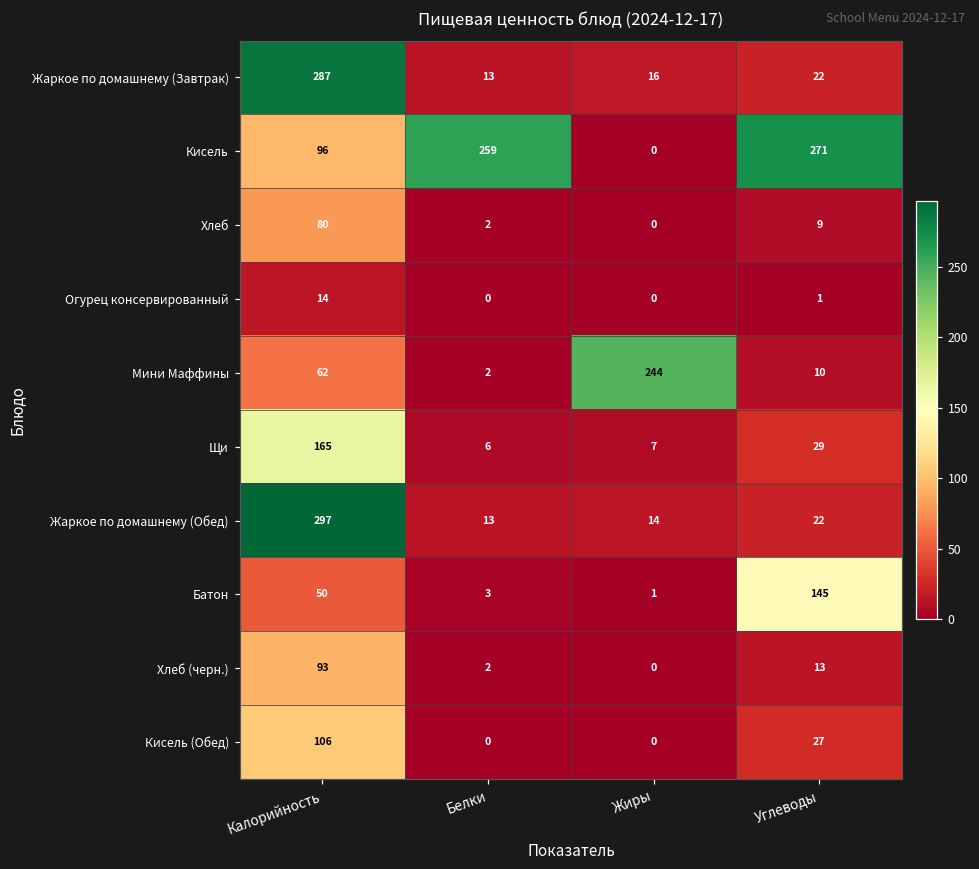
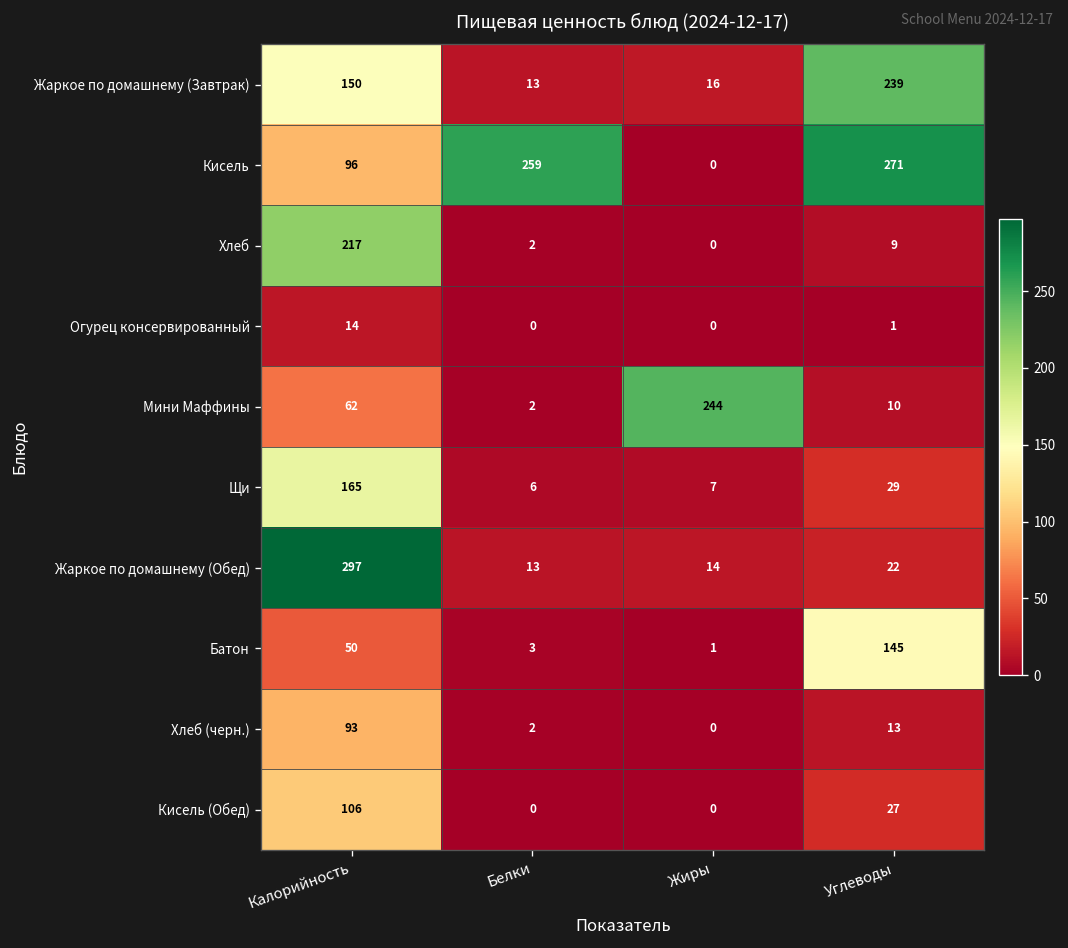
  {
    "Жаркое по домашнему (Завтрак)": {
-     "Калорийность": 287,
+     "Калорийность": 150,
      "Белки": 13,
      "Жиры": 16,
-     "Углеводы": 22
+     "Углеводы": 239
    },
    "Кисель": {
      "Калорийность": 96,
      "Белки": 259,
      "Жиры": 0,
      "Углеводы": 271
    },
    "Хлеб": {
-     "Калорийность": 80,
+     "Калорийность": 217,
      "Белки": 2,
      "Жиры": 0,
      "Углеводы": 9
    },
    "Огурец консервированный": {
      "Калорийность": 14,
      "Белки": 0,
      "Жиры": 0,
      "Углеводы": 1
    },
    "Мини Маффины": {
      "Калорийность": 62,
      "Белки": 2,
      "Жиры": 244,
      "Углеводы": 10
    },
    "Щи": {
      "Калорийность": 165,
      "Белки": 6,
      "Жиры": 7,
      "Углеводы": 29
    },
    "Жаркое по домашнему (Обед)": {
      "Калорийность": 297,
      "Белки": 13,
      "Жиры": 14,
      "Углеводы": 22
    },
    "Батон": {
      "Калорийность": 50,
      "Белки": 3,
      "Жиры": 1,
      "Углеводы": 145
    },
    "Хлеб (черн.)": {
      "Калорийность": 93,
      "Белки": 2,
      "Жиры": 0,
      "Углеводы": 13
    },
    "Кисель (Обед)": {
      "Калорийность": 106,
      "Белки": 0,
      "Жиры": 0,
      "Углеводы": 27
    }
  }
